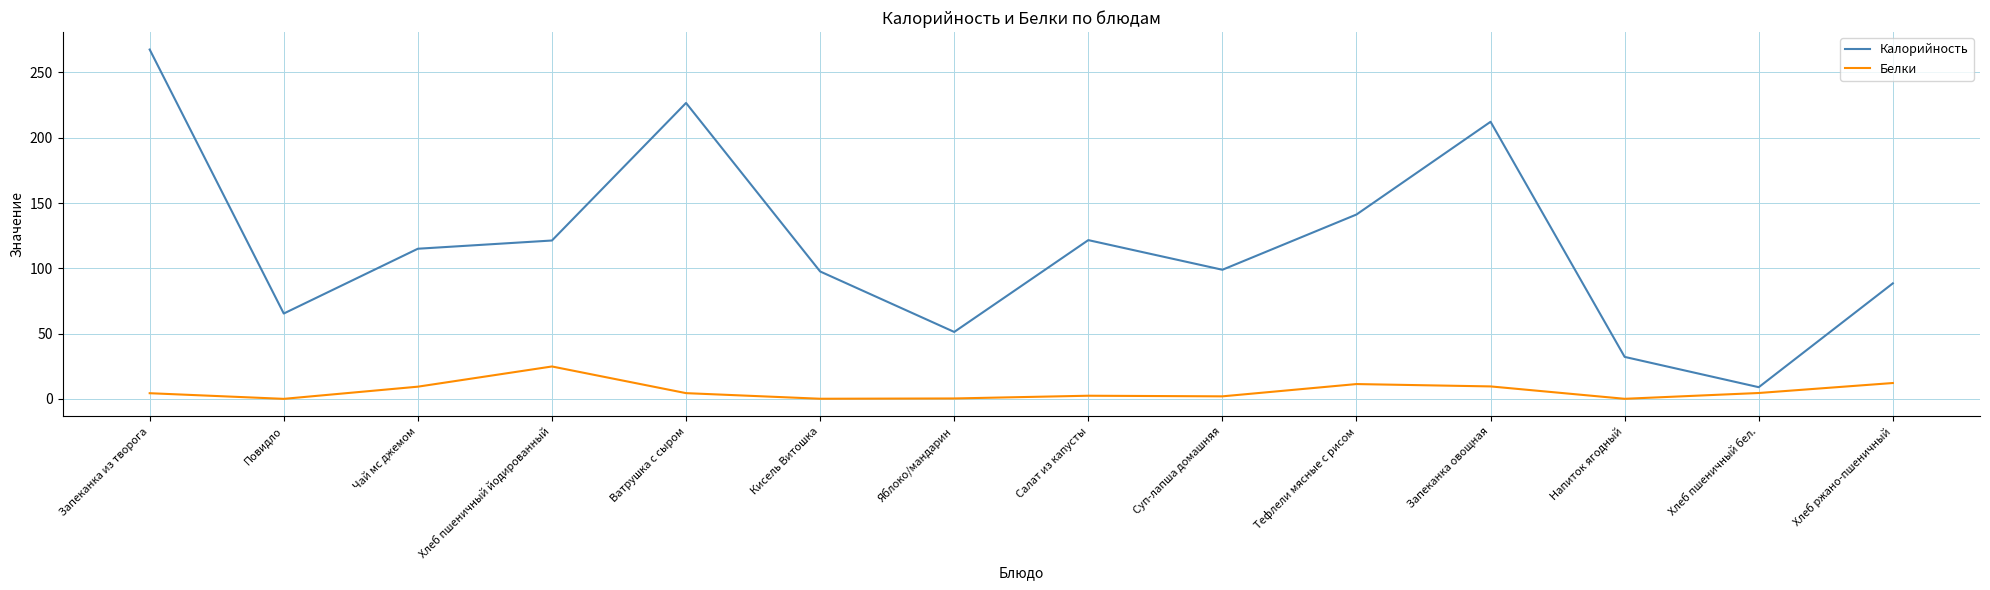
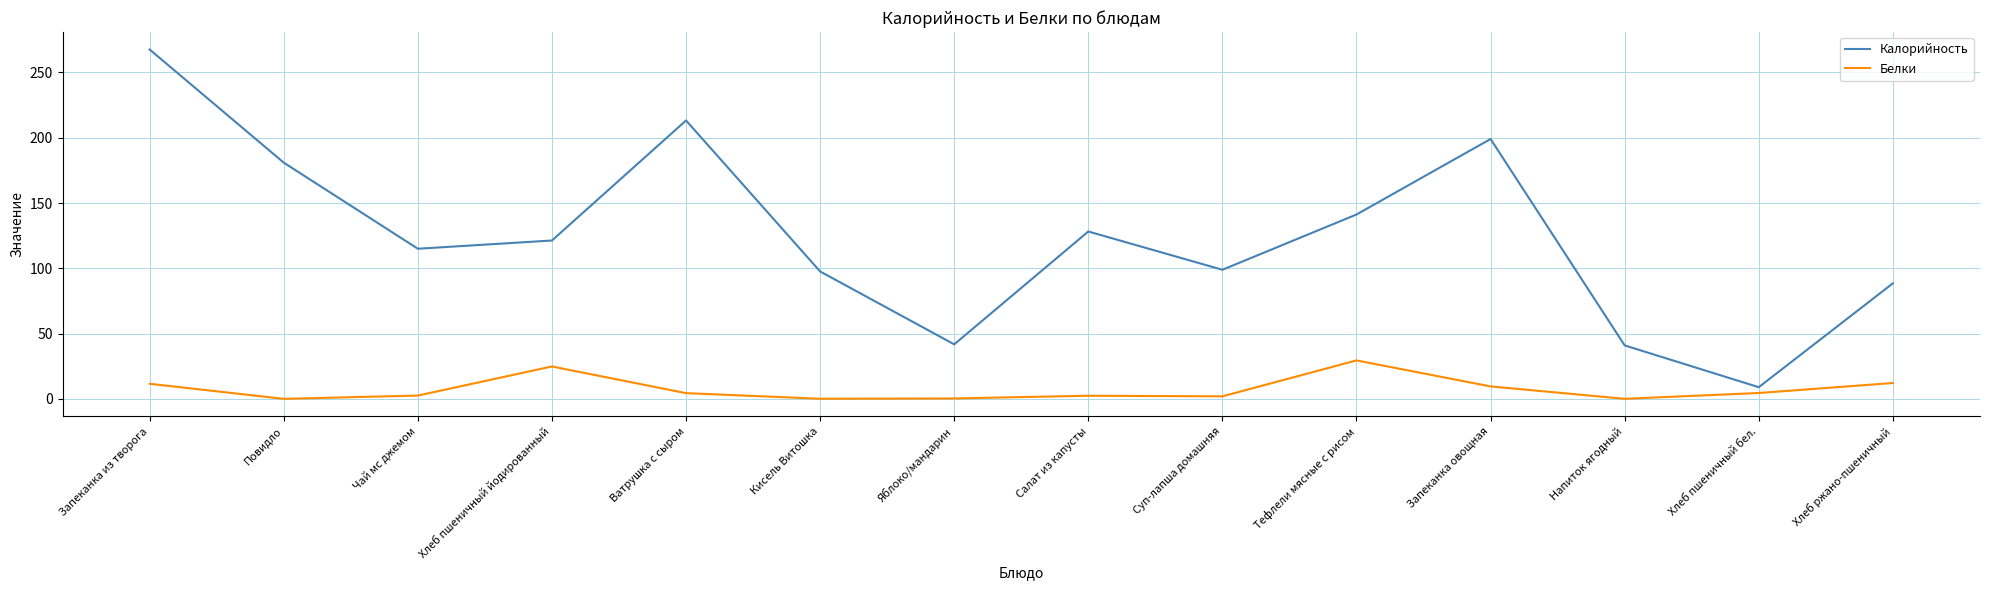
  {
    "Калорийность": {
      "Запеканка из творога": 268,
-     "Повидло": 65,
+     "Повидло": 181,
      "Чай мс джемом": 115,
      "Хлеб пшеничный йодированный": 121,
-     "Ватрушка с сыром": 227,
+     "Ватрушка с сыром": 213,
      "Кисель Витошка": 98,
-     "Яблоко/мандарин": 51,
-     "Салат из капусты": 122,
+     "Яблоко/мандарин": 42,
+     "Салат из капусты": 128,
      "Суп-лапша домашняя": 99,
      "Тефлели мясные с рисом": 141,
-     "Запеканка овощная": 212,
-     "Напиток ягодный": 32,
+     "Запеканка овощная": 199,
+     "Напиток ягодный": 41,
      "Хлеб пшеничный бел.": 9,
      "Хлеб ржано-пшеничный": 89
    },
    "Белки": {
-     "Запеканка из творога": 4,
+     "Запеканка из творога": 12,
      "Повидло": 0,
-     "Чай мс джемом": 9,
+     "Чай мс джемом": 3,
      "Хлеб пшеничный йодированный": 25,
      "Ватрушка с сыром": 4,
      "Кисель Витошка": 0,
      "Яблоко/мандарин": 0,
      "Салат из капусты": 2,
      "Суп-лапша домашняя": 2,
-     "Тефлели мясные с рисом": 11,
+     "Тефлели мясные с рисом": 30,
      "Запеканка овощная": 10,
      "Напиток ягодный": 0,
      "Хлеб пшеничный бел.": 5,
      "Хлеб ржано-пшеничный": 12
    }
  }
